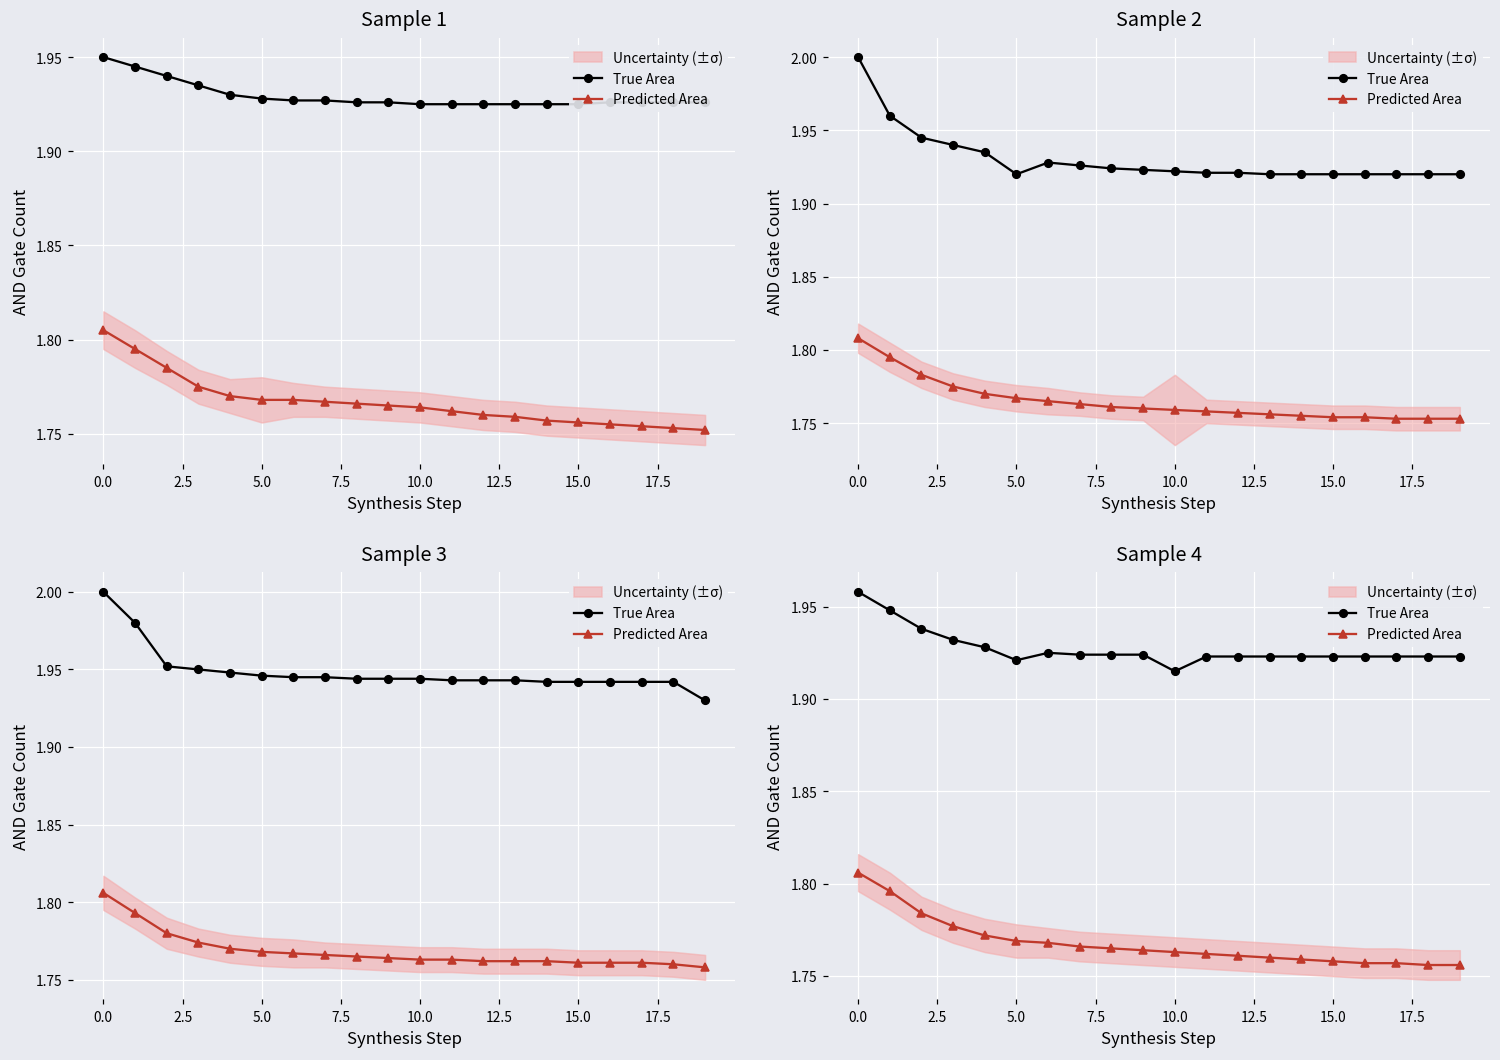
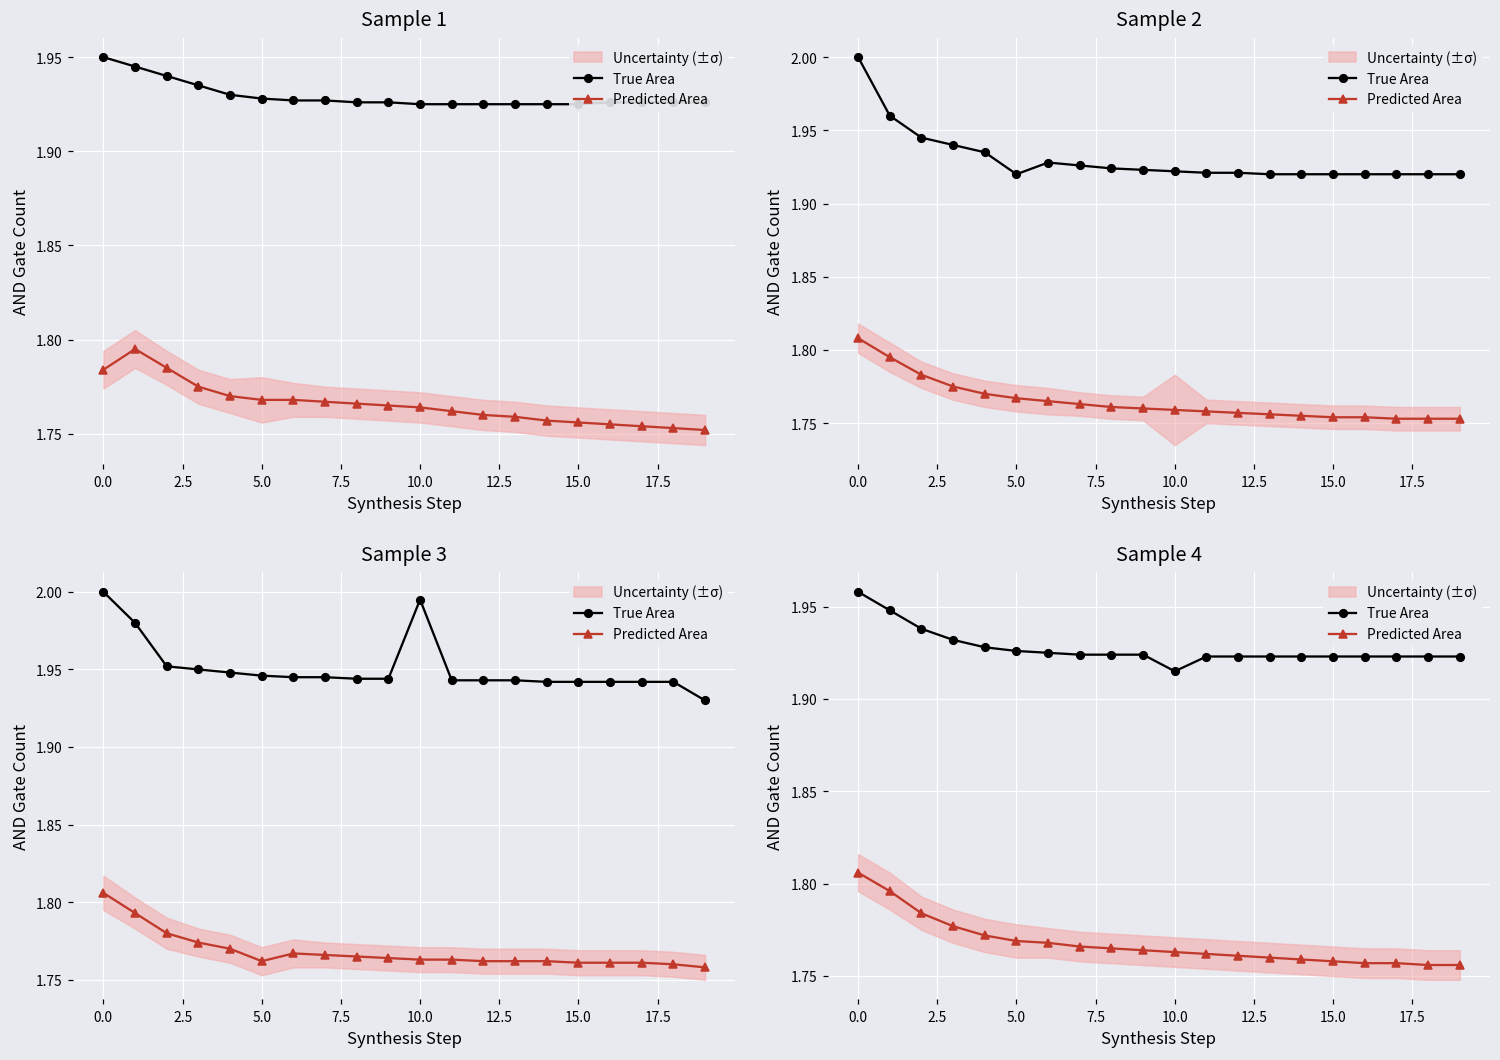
  {
    "Sample 1": {
      "True Area": {
        "0.0": 1.950,
        "5.0": 1.928,
        "10.0": 1.925
      },
      "Predicted Area": {
-       "0.0": 1.805,
+       "0.0": 1.784,
        "5.0": 1.768,
        "10.0": 1.764,
        "15.0": 1.756
      }
    },
    "Sample 2": {
      "True Area": {
        "0.0": 2.000,
        "5.0": 1.920,
        "10.0": 1.922,
        "15.0": 1.920
      },
      "Predicted Area": {
        "0.0": 1.808,
        "5.0": 1.767,
        "10.0": 1.759,
        "15.0": 1.754
      }
    },
    "Sample 3": {
      "True Area": {
        "0.0": 2.000,
        "5.0": 1.946,
-       "10.0": 1.944,
+       "10.0": 1.995,
        "15.0": 1.942
      },
      "Predicted Area": {
        "0.0": 1.806,
-       "5.0": 1.768,
+       "5.0": 1.762,
        "10.0": 1.763,
        "15.0": 1.761
      }
    },
    "Sample 4": {
      "True Area": {
        "0.0": 1.958,
-       "5.0": 1.921,
+       "5.0": 1.926,
        "10.0": 1.915,
        "15.0": 1.923
      },
      "Predicted Area": {
        "0.0": 1.806,
        "5.0": 1.769,
        "10.0": 1.763,
        "15.0": 1.758
      }
    }
  }
